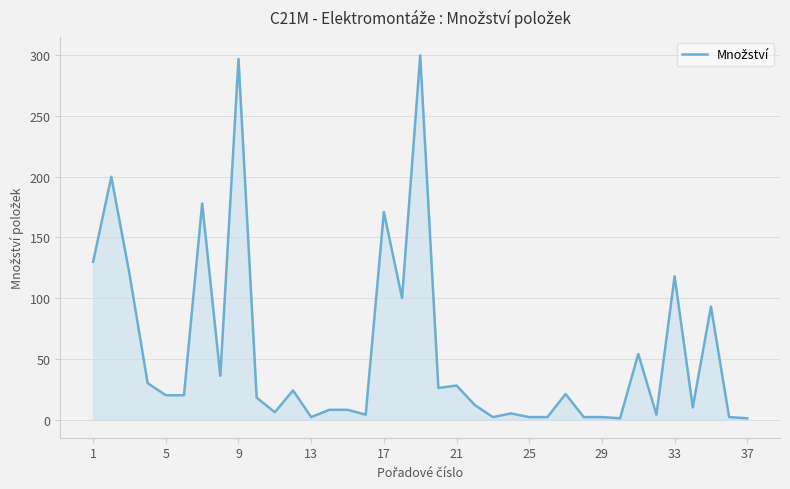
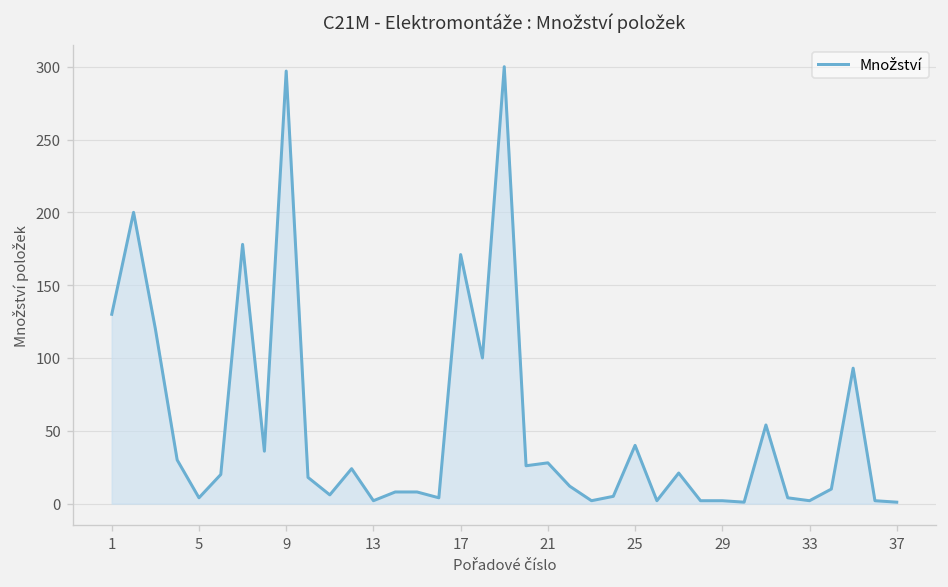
  {
    "1": 130,
-   "5": 20,
+   "5": 4,
    "9": 297,
    "13": 2,
    "17": 171,
    "21": 28,
-   "25": 2,
+   "25": 40,
    "29": 2,
-   "33": 118,
+   "33": 2,
    "37": 1
  }
